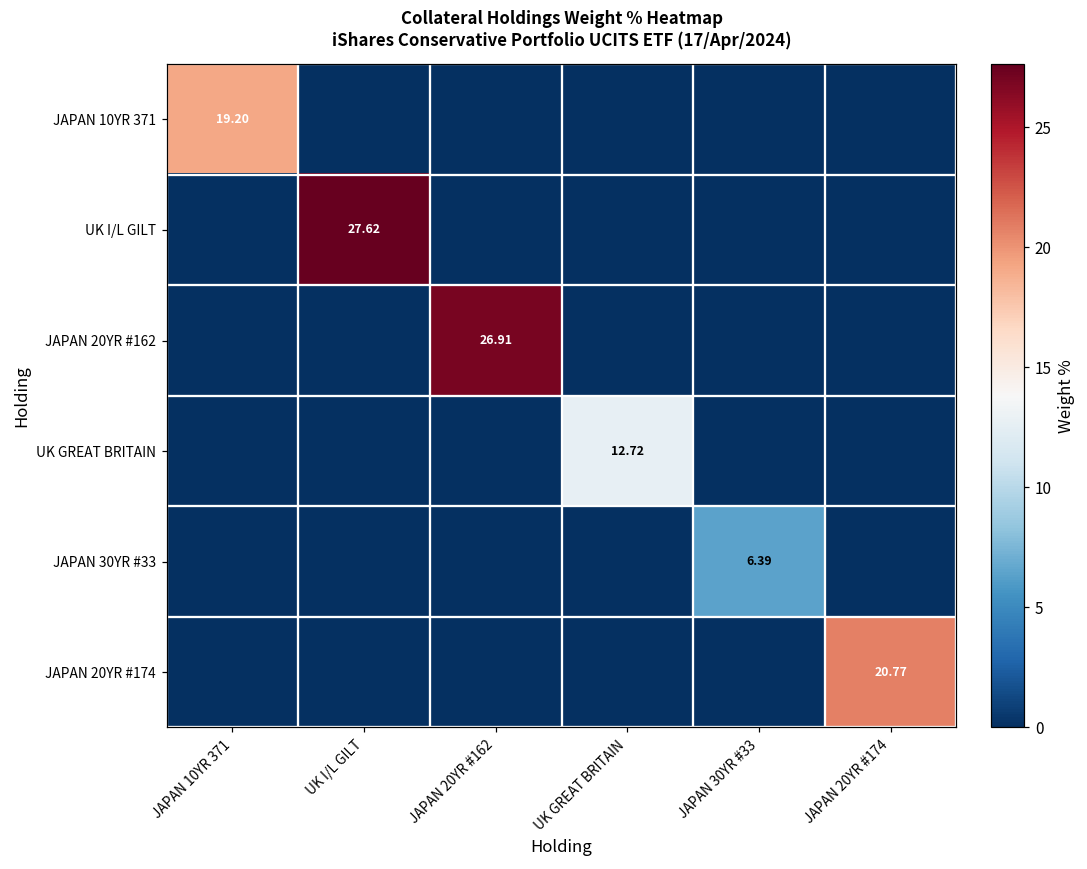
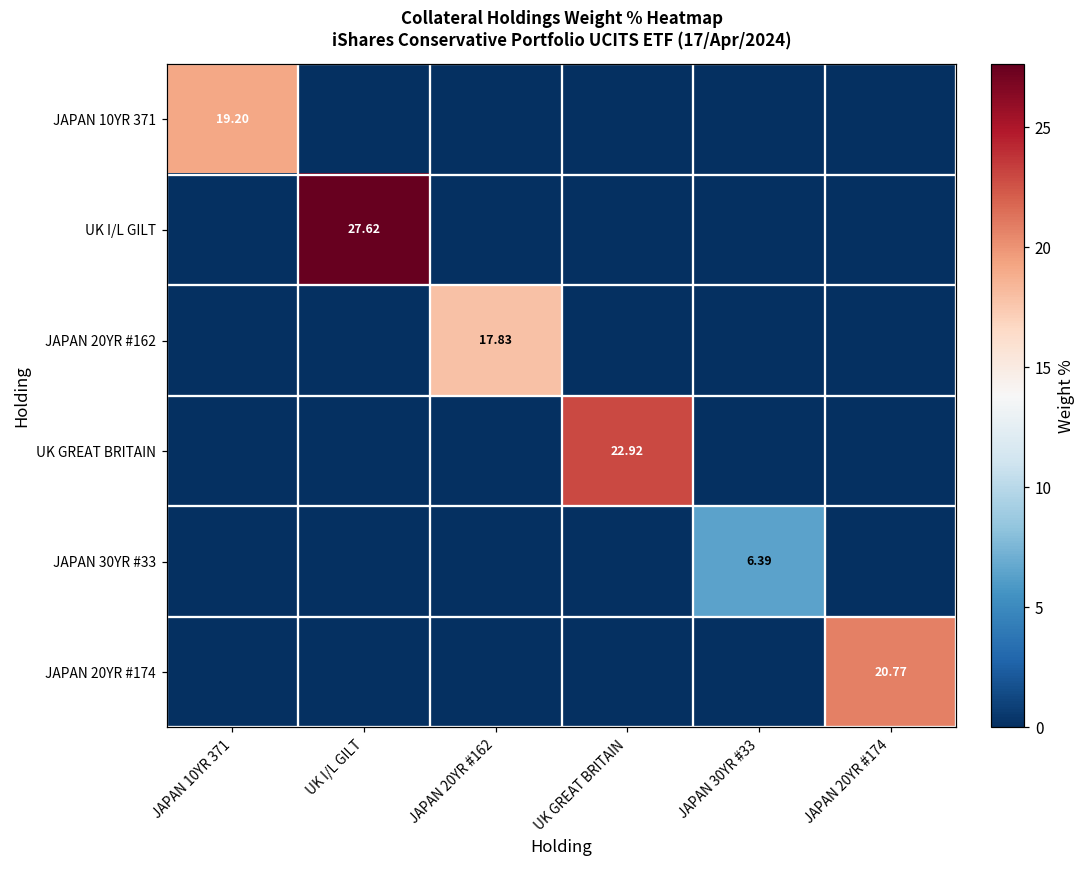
  {
    "JAPAN 10YR 371": {
      "JAPAN 10YR 371": 19.20
    },
    "UK I/L GILT": {
      "UK I/L GILT": 27.62
    },
    "JAPAN 20YR #162": {
-     "JAPAN 20YR #162": 26.91
+     "JAPAN 20YR #162": 17.83
    },
    "UK GREAT BRITAIN": {
-     "UK GREAT BRITAIN": 12.72
+     "UK GREAT BRITAIN": 22.92
    },
    "JAPAN 30YR #33": {
      "JAPAN 30YR #33": 6.39
    },
    "JAPAN 20YR #174": {
      "JAPAN 20YR #174": 20.77
    }
  }
